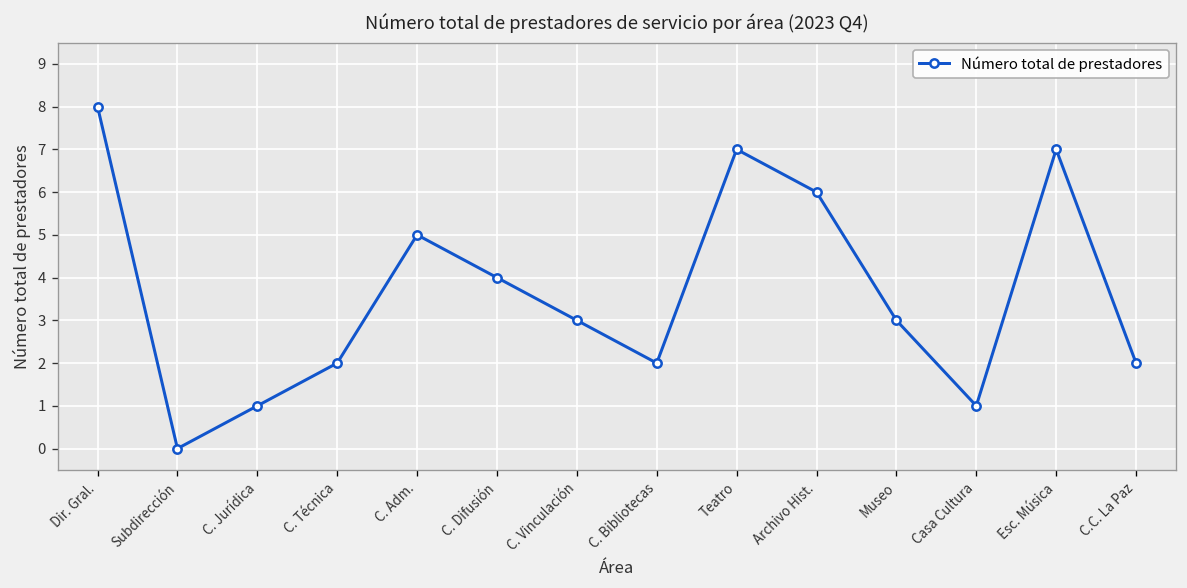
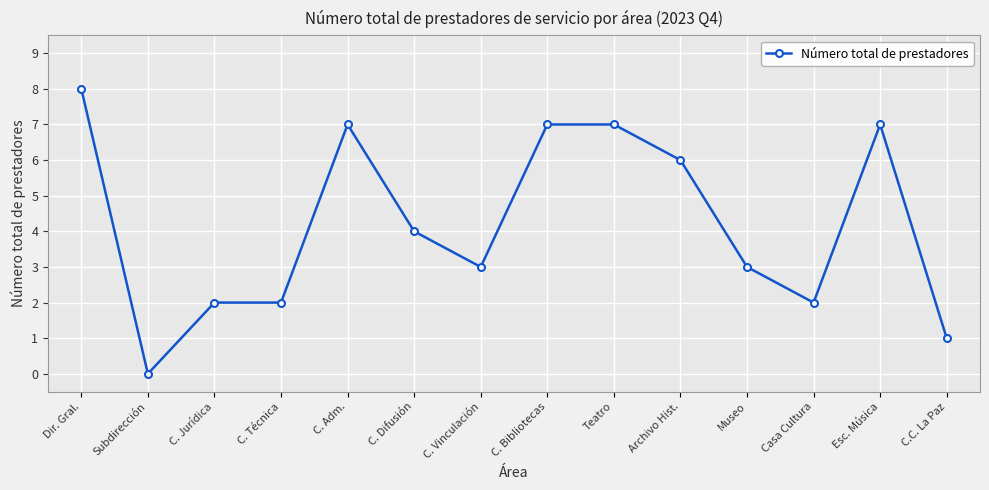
  {
    "Dir. Gral.": 8,
    "Subdirección": 0,
-   "C. Jurídica": 1,
+   "C. Jurídica": 2,
    "C. Técnica": 2,
-   "C. Adm.": 5,
+   "C. Adm.": 7,
    "C. Difusión": 4,
    "C. Vinculación": 3,
-   "C. Bibliotecas": 2,
+   "C. Bibliotecas": 7,
    "Teatro": 7,
    "Archivo Hist.": 6,
    "Museo": 3,
-   "Casa Cultura": 1,
+   "Casa Cultura": 2,
    "Esc. Música": 7,
-   "C.C. La Paz": 2
+   "C.C. La Paz": 1
  }
